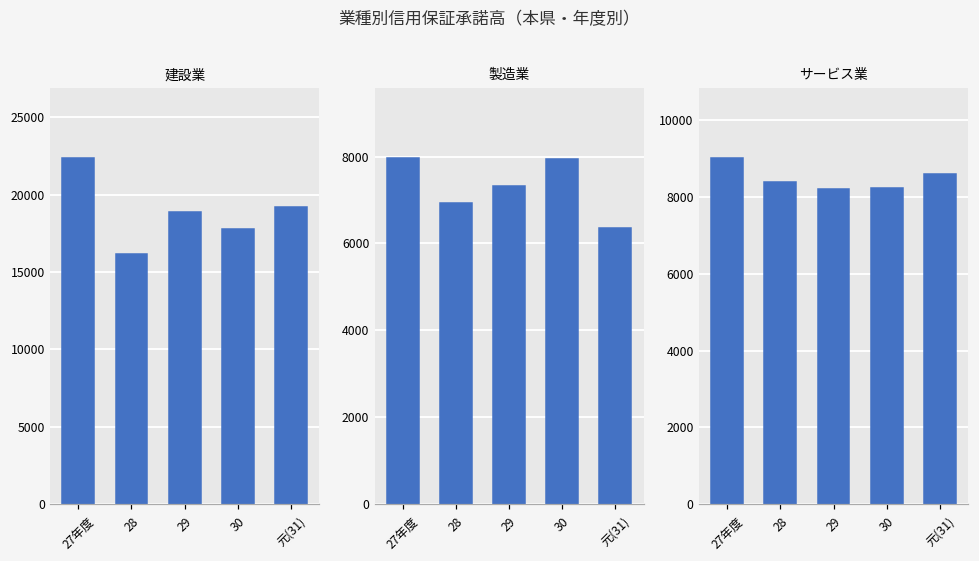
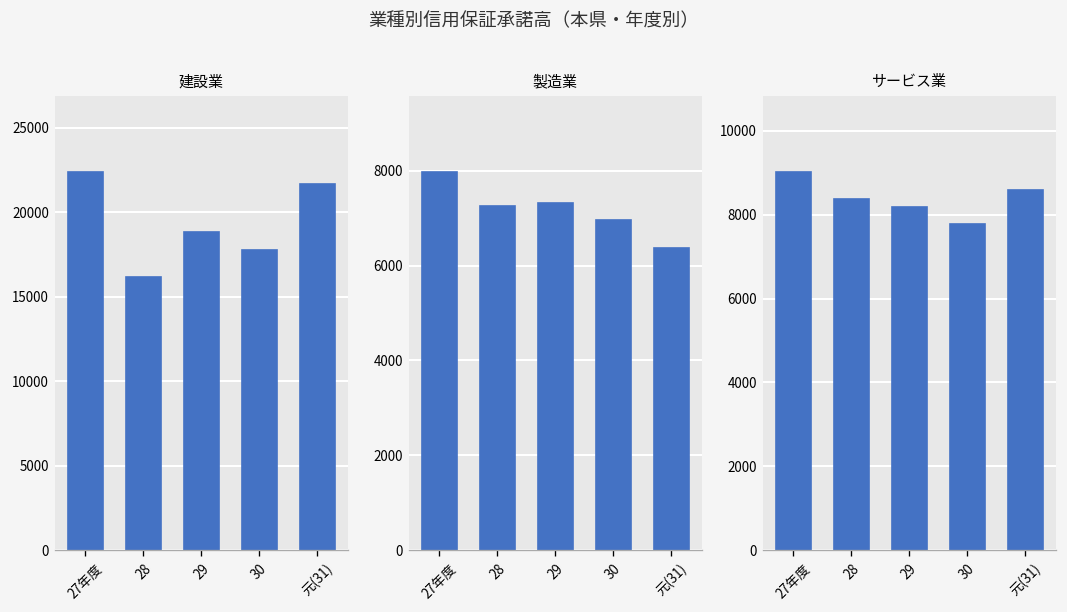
  {
    "建設業": {
      "27年度": 22400,
      "28": 16200,
      "29": 18900,
      "30": 17800,
-     "元(31)": 19200
+     "元(31)": 21700
    },
    "製造業": {
      "27年度": 8000,
-     "28": 6900,
+     "28": 7300,
      "29": 7300,
-     "30": 7900,
+     "30": 7000,
      "元(31)": 6400
    },
    "サービス業": {
      "27年度": 9000,
      "28": 8400,
      "29": 8200,
-     "30": 8200,
+     "30": 7800,
      "元(31)": 8600
    }
  }
